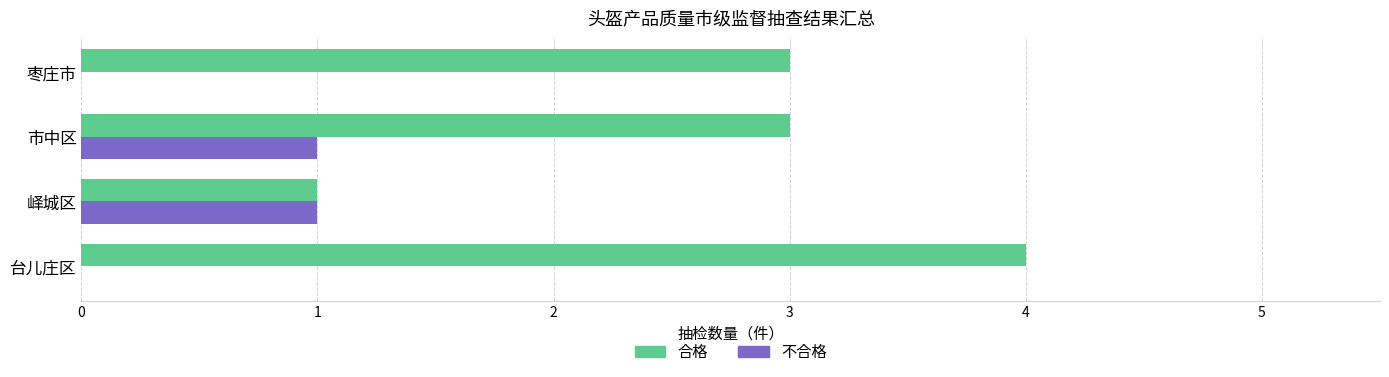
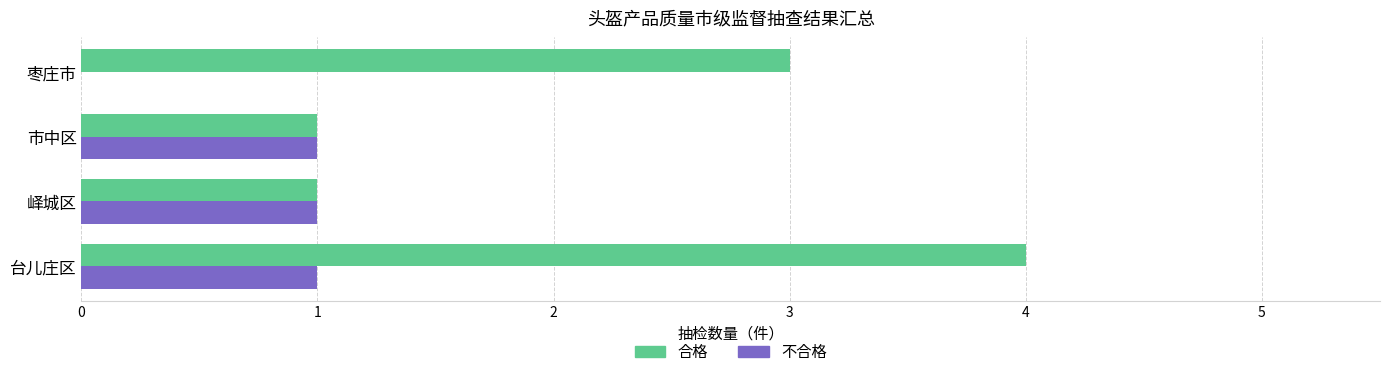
  {
    "合格": {
      "枣庄市": 3,
-     "市中区": 3,
+     "市中区": 1,
      "峄城区": 1,
      "台儿庄区": 4
    },
    "不合格": {
      "枣庄市": 0,
      "市中区": 1,
      "峄城区": 1,
-     "台儿庄区": 0
+     "台儿庄区": 1
    }
  }
